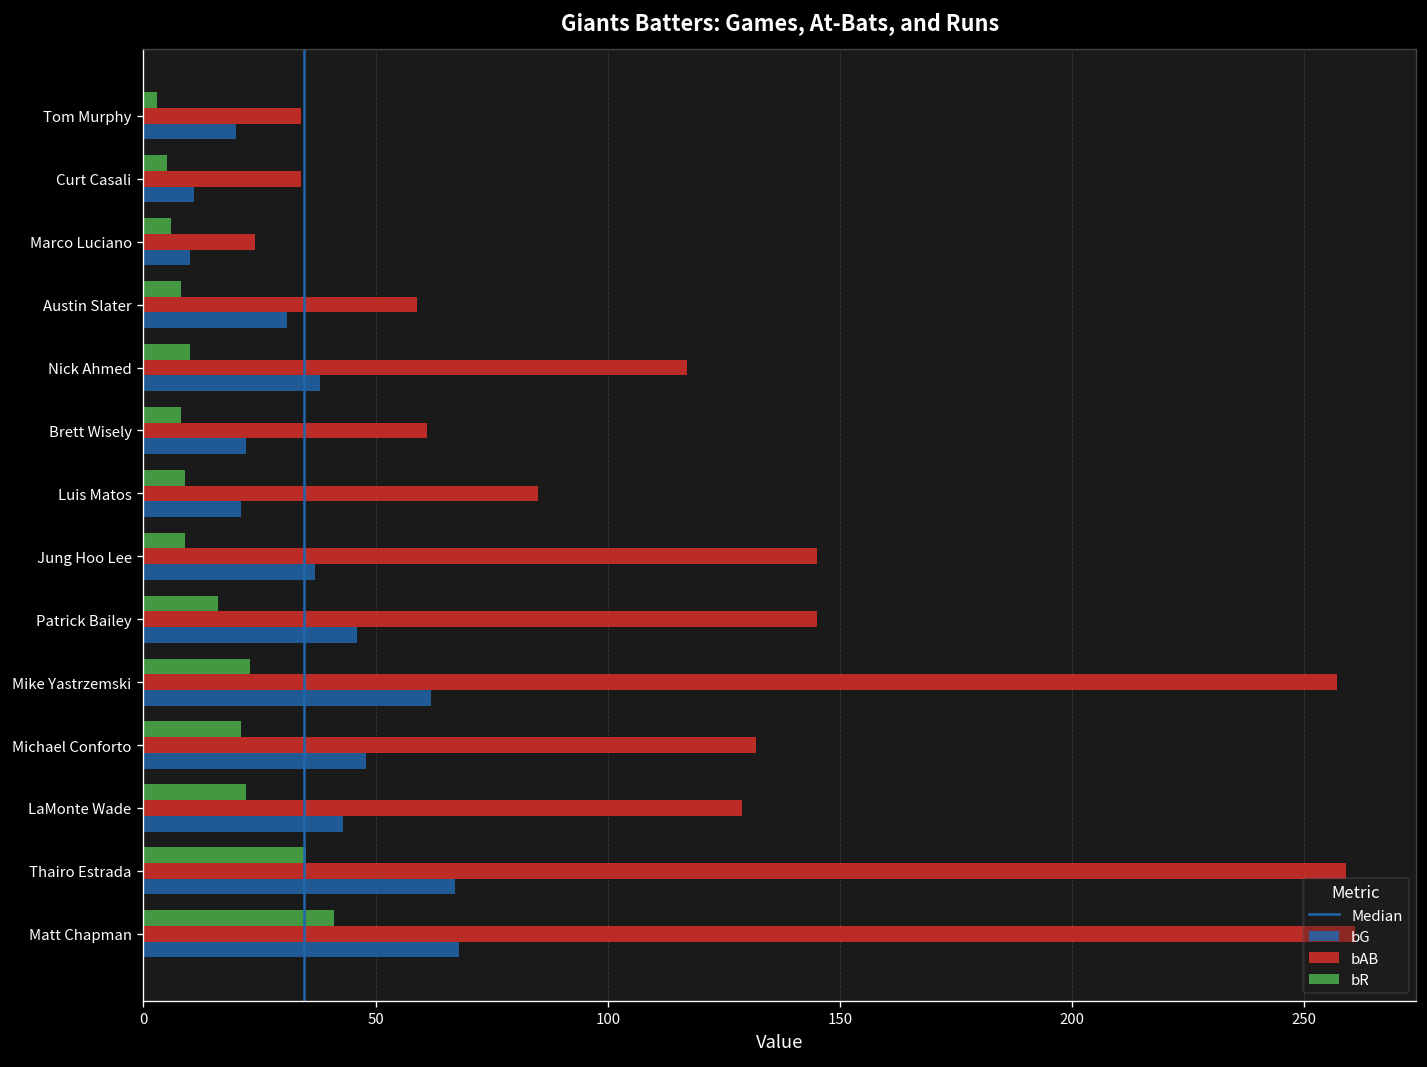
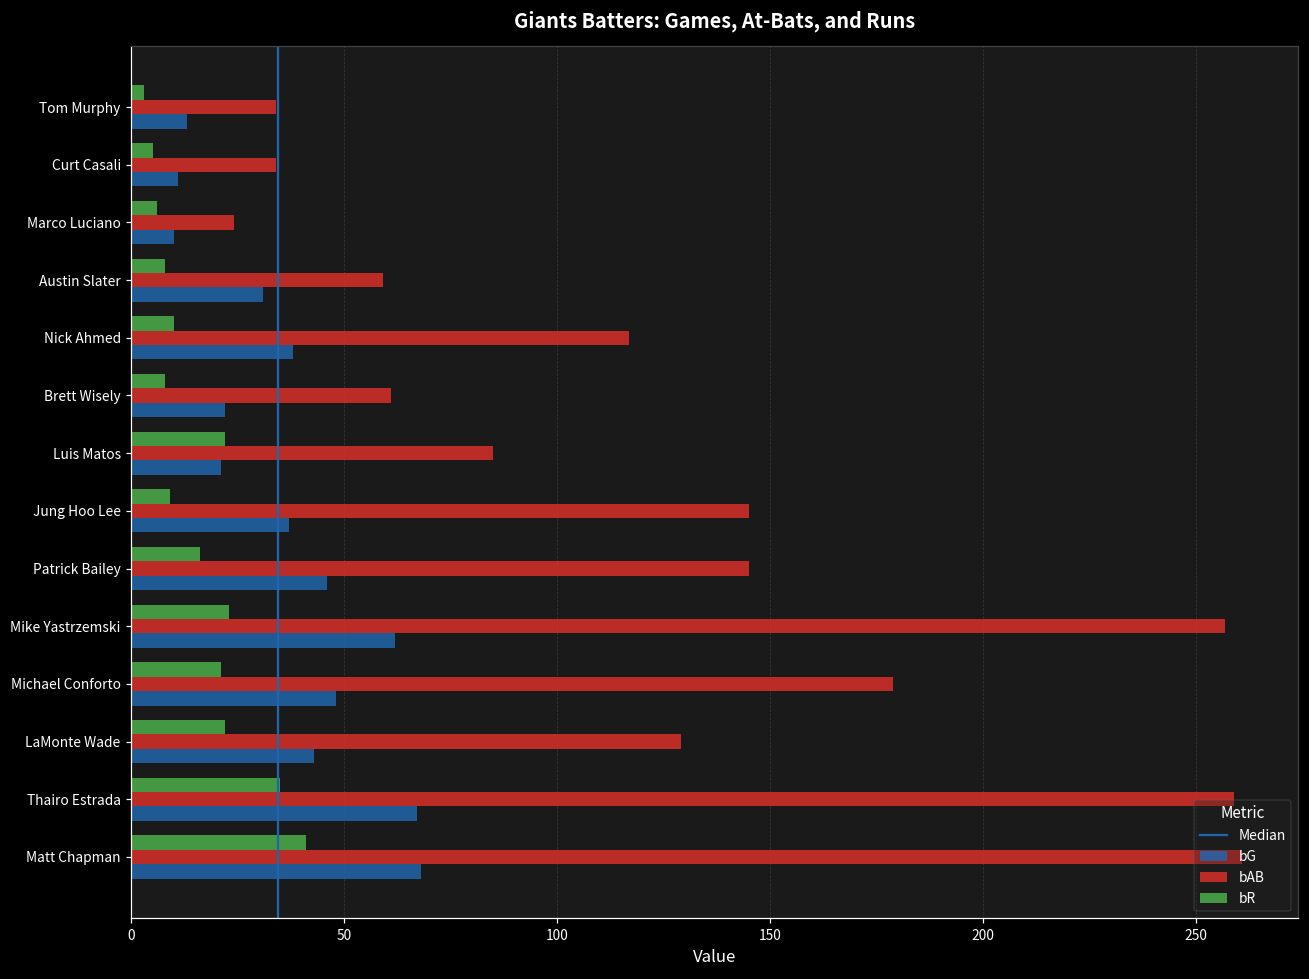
  {
    "bG": {
-     "Tom Murphy": 20,
+     "Tom Murphy": 13,
      "Curt Casali": 11,
      "Marco Luciano": 10,
      "Austin Slater": 31,
      "Nick Ahmed": 38,
      "Brett Wisely": 22,
      "Luis Matos": 21,
      "Jung Hoo Lee": 37,
      "Patrick Bailey": 46,
      "Mike Yastrzemski": 62,
      "Michael Conforto": 48,
      "LaMonte Wade": 43,
      "Thairo Estrada": 67,
      "Matt Chapman": 68
    },
    "bAB": {
      "Tom Murphy": 34,
      "Curt Casali": 34,
      "Marco Luciano": 24,
      "Austin Slater": 59,
      "Nick Ahmed": 117,
      "Brett Wisely": 61,
      "Luis Matos": 85,
      "Jung Hoo Lee": 145,
      "Patrick Bailey": 145,
      "Mike Yastrzemski": 257,
-     "Michael Conforto": 132,
+     "Michael Conforto": 179,
      "LaMonte Wade": 129,
      "Thairo Estrada": 259
    },
    "bR": {
      "Tom Murphy": 3,
      "Curt Casali": 5,
      "Marco Luciano": 6,
      "Austin Slater": 8,
      "Nick Ahmed": 10,
      "Brett Wisely": 8,
-     "Luis Matos": 9,
+     "Luis Matos": 22,
      "Jung Hoo Lee": 9,
      "Patrick Bailey": 16,
      "Mike Yastrzemski": 23,
      "Michael Conforto": 21,
      "LaMonte Wade": 22,
      "Thairo Estrada": 35,
      "Matt Chapman": 41
    }
  }
